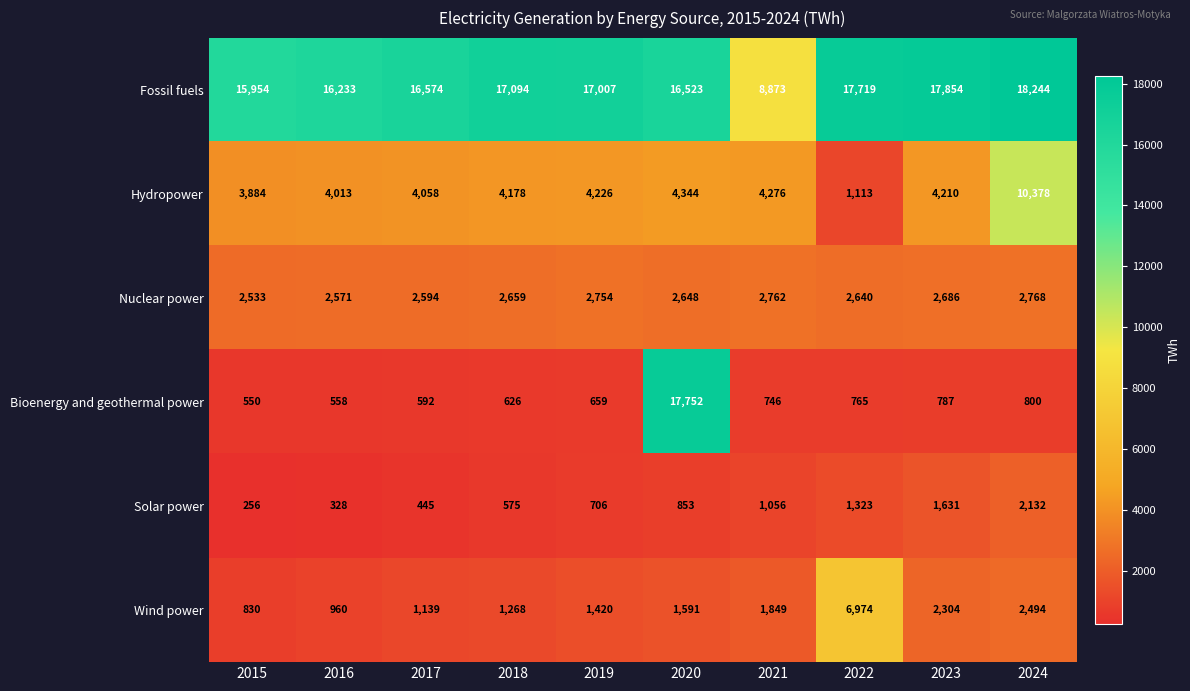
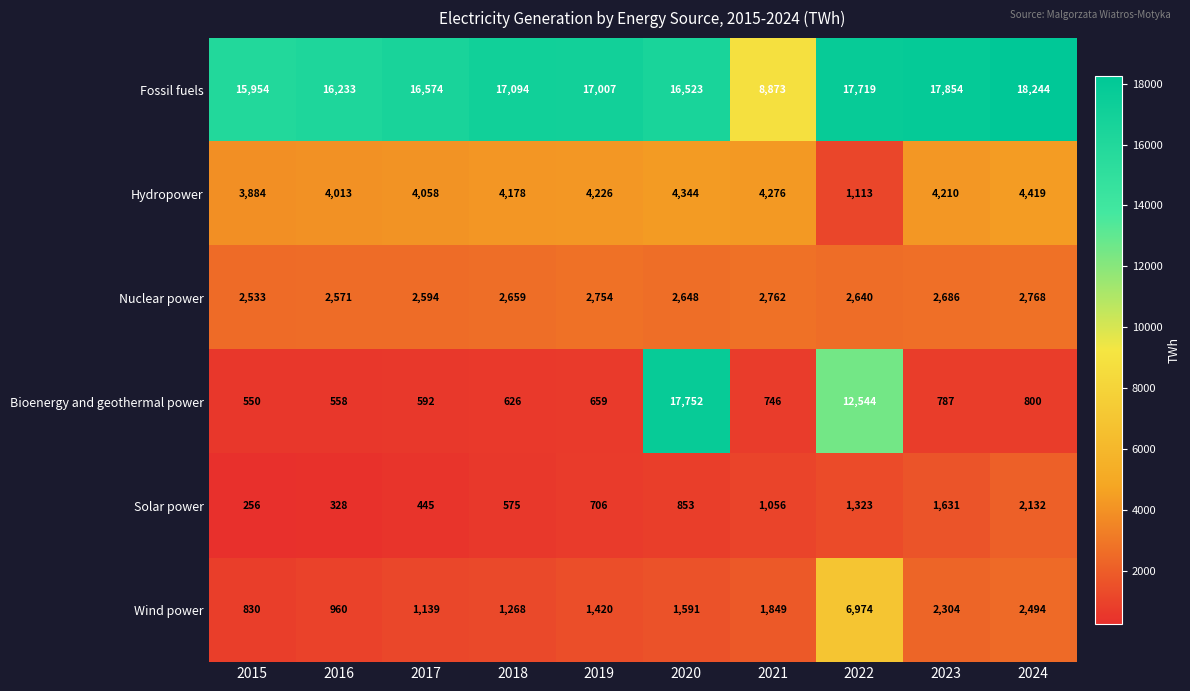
  {
    "Fossil fuels": {
      "2015": "15,954",
      "2016": "16,233",
      "2017": "16,574",
      "2018": "17,094",
      "2019": "17,007",
      "2020": "16,523",
      "2021": "8,873",
      "2022": "17,719",
      "2023": "17,854",
      "2024": "18,244"
    },
    "Hydropower": {
      "2015": "3,884",
      "2016": "4,013",
      "2017": "4,058",
      "2018": "4,178",
      "2019": "4,226",
      "2020": "4,344",
      "2021": "4,276",
      "2022": "1,113",
      "2023": "4,210",
-     "2024": "10,378"
+     "2024": "4,419"
    },
    "Nuclear power": {
      "2015": "2,533",
      "2016": "2,571",
      "2017": "2,594",
      "2018": "2,659",
      "2019": "2,754",
      "2020": "2,648",
      "2021": "2,762",
      "2022": "2,640",
      "2023": "2,686",
      "2024": "2,768"
    },
    "Bioenergy and geothermal power": {
      "2015": "550",
      "2016": "558",
      "2017": "592",
      "2018": "626",
      "2019": "659",
      "2020": "17,752",
      "2021": "746",
-     "2022": "765",
+     "2022": "12,544",
      "2023": "787",
      "2024": "800"
    },
    "Solar power": {
      "2015": "256",
      "2016": "328",
      "2017": "445",
      "2018": "575",
      "2019": "706",
      "2020": "853",
      "2021": "1,056",
      "2022": "1,323",
      "2023": "1,631",
      "2024": "2,132"
    },
    "Wind power": {
      "2015": "830",
      "2016": "960",
      "2017": "1,139",
      "2018": "1,268",
      "2019": "1,420",
      "2020": "1,591",
      "2021": "1,849",
      "2022": "6,974",
      "2023": "2,304",
      "2024": "2,494"
    }
  }
